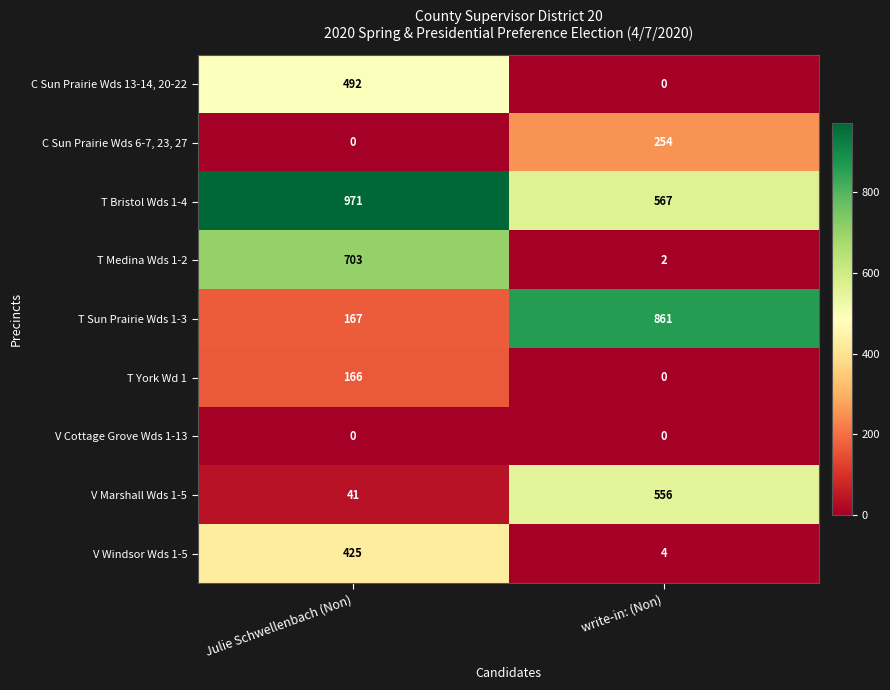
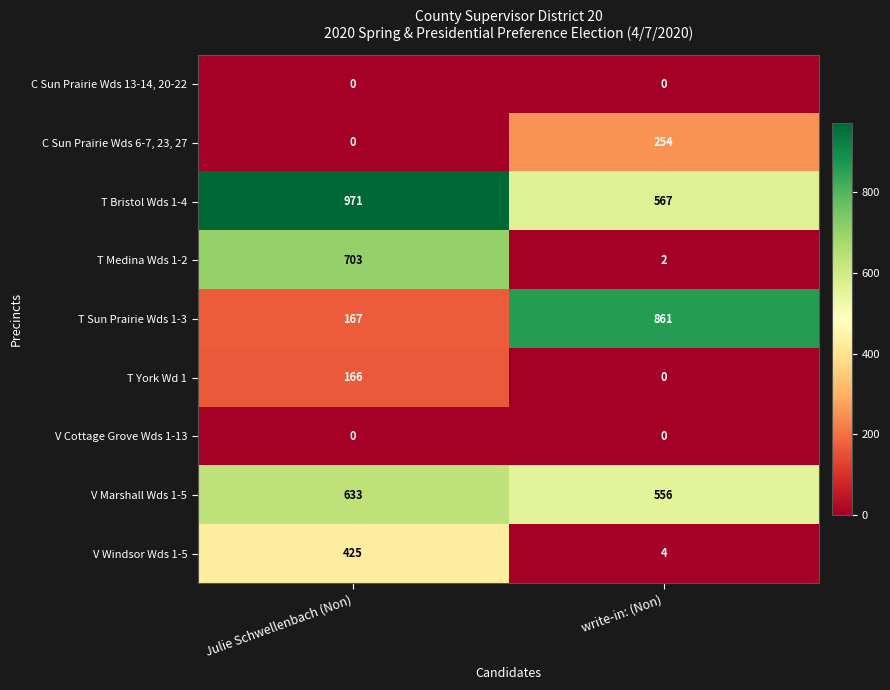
  {
    "C Sun Prairie Wds 13-14, 20-22": {
-     "Julie Schwellenbach (Non)": 492,
+     "Julie Schwellenbach (Non)": 0,
      "write-in: (Non)": 0
    },
    "C Sun Prairie Wds 6-7, 23, 27": {
      "Julie Schwellenbach (Non)": 0,
      "write-in: (Non)": 254
    },
    "T Bristol Wds 1-4": {
      "Julie Schwellenbach (Non)": 971,
      "write-in: (Non)": 567
    },
    "T Medina Wds 1-2": {
      "Julie Schwellenbach (Non)": 703,
      "write-in: (Non)": 2
    },
    "T Sun Prairie Wds 1-3": {
      "Julie Schwellenbach (Non)": 167,
      "write-in: (Non)": 861
    },
    "T York Wd 1": {
      "Julie Schwellenbach (Non)": 166,
      "write-in: (Non)": 0
    },
    "V Cottage Grove Wds 1-13": {
      "Julie Schwellenbach (Non)": 0,
      "write-in: (Non)": 0
    },
    "V Marshall Wds 1-5": {
-     "Julie Schwellenbach (Non)": 41,
+     "Julie Schwellenbach (Non)": 633,
      "write-in: (Non)": 556
    },
    "V Windsor Wds 1-5": {
      "Julie Schwellenbach (Non)": 425,
      "write-in: (Non)": 4
    }
  }
